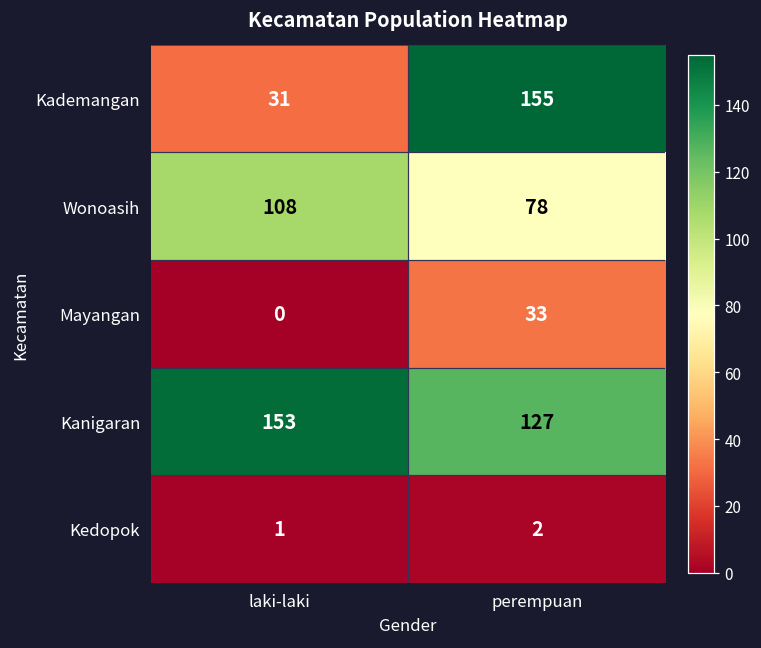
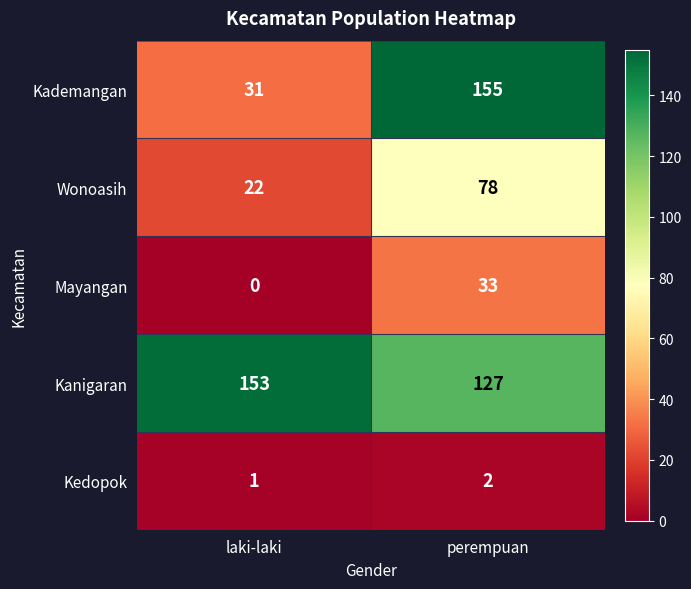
  {
    "Kademangan": {
      "laki-laki": 31,
      "perempuan": 155
    },
    "Wonoasih": {
-     "laki-laki": 108,
+     "laki-laki": 22,
      "perempuan": 78
    },
    "Mayangan": {
      "laki-laki": 0,
      "perempuan": 33
    },
    "Kanigaran": {
      "laki-laki": 153,
      "perempuan": 127
    },
    "Kedopok": {
      "laki-laki": 1,
      "perempuan": 2
    }
  }
